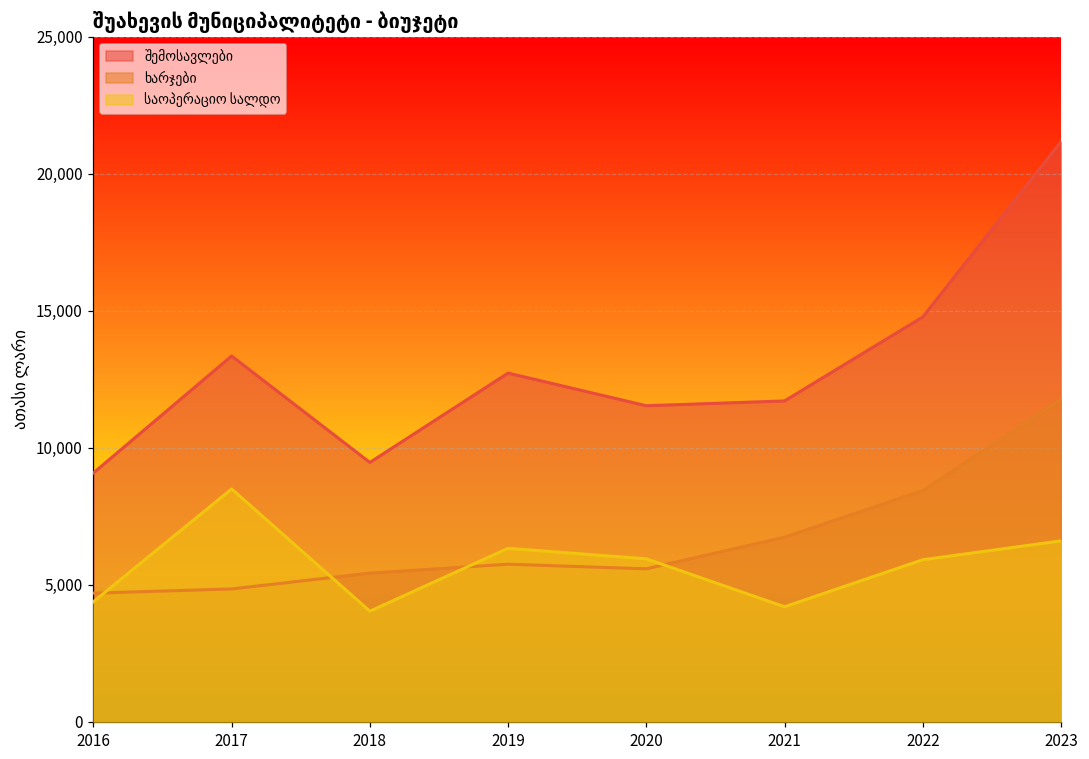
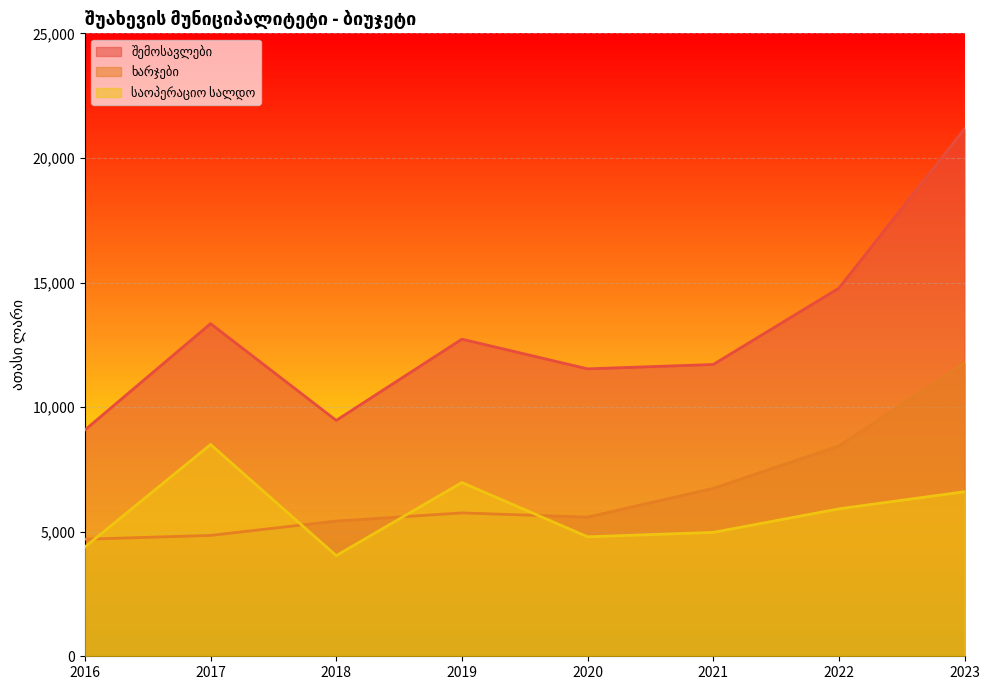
  {
    "საოპერაციო სალდო": {
      "2016": "4,400",
      "2017": "8,500",
      "2018": "4,000",
-     "2019": "6,300",
-     "2020": "5,900",
-     "2021": "4,200",
+     "2019": "7,000",
+     "2020": "4,800",
+     "2021": "5,000",
      "2022": "5,900",
      "2023": "6,600"
    }
  }
